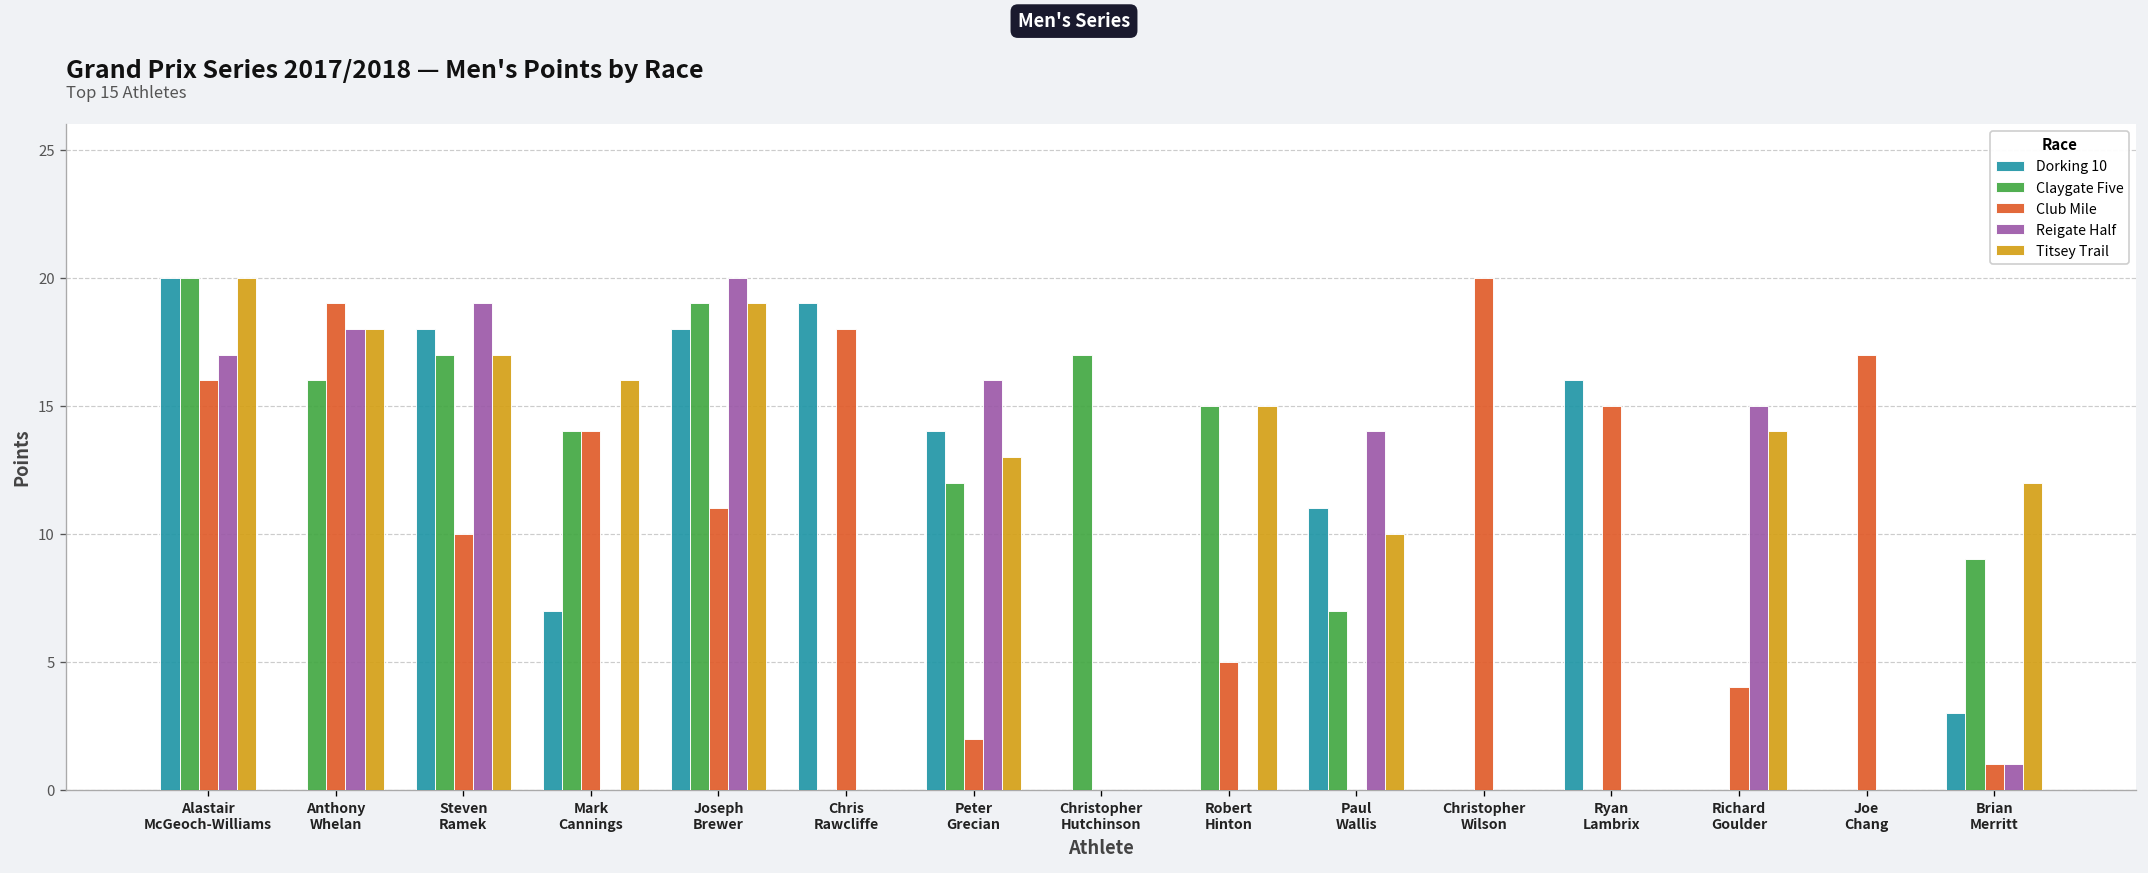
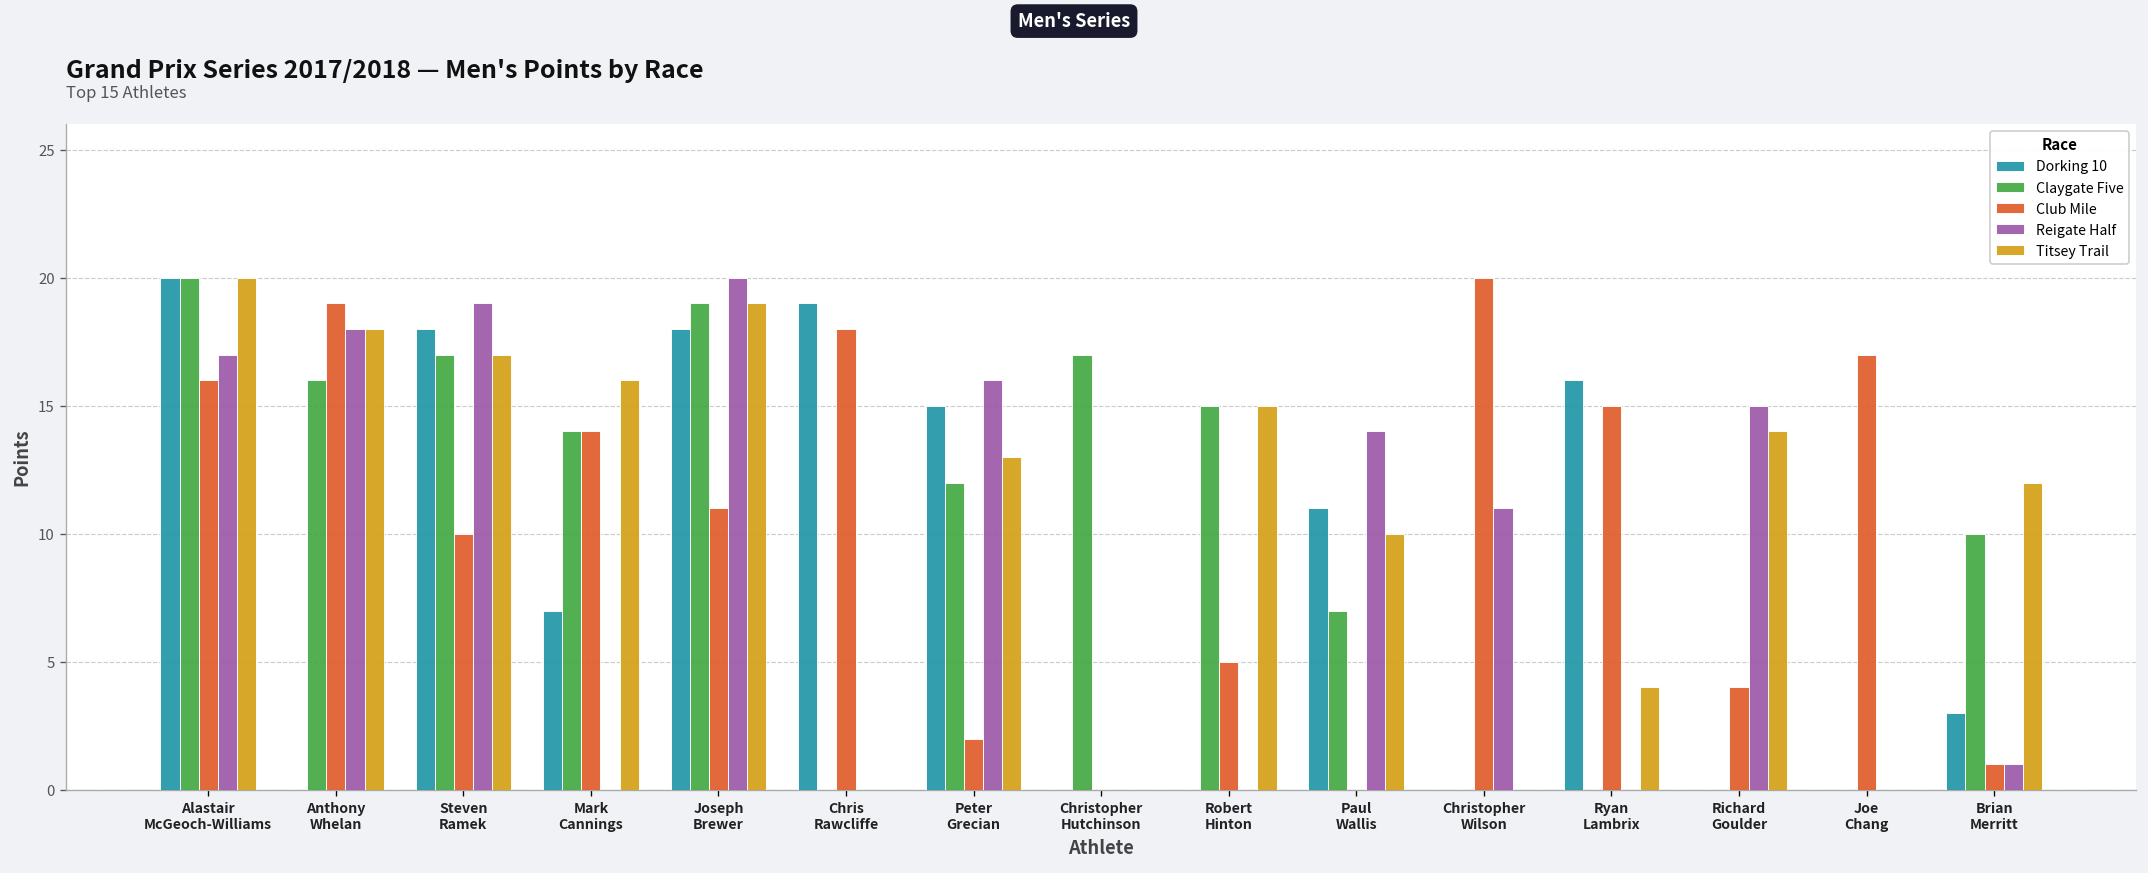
  {
    "Dorking 10": {
      "Alastair McGeoch-Williams": 20,
      "Anthony Whelan": 0,
      "Steven Ramek": 18,
      "Mark Cannings": 7,
      "Joseph Brewer": 18,
      "Chris Rawcliffe": 19,
-     "Peter Grecian": 14,
+     "Peter Grecian": 15,
      "Christopher Hutchinson": 0,
      "Robert Hinton": 0,
      "Paul Wallis": 11,
      "Christopher Wilson": 0,
      "Ryan Lambrix": 16,
      "Richard Goulder": 0,
      "Joe Chang": 0,
      "Brian Merritt": 3
    },
    "Claygate Five": {
      "Alastair McGeoch-Williams": 20,
      "Anthony Whelan": 16,
      "Steven Ramek": 17,
      "Mark Cannings": 14,
      "Joseph Brewer": 19,
      "Chris Rawcliffe": 0,
      "Peter Grecian": 12,
      "Christopher Hutchinson": 17,
      "Robert Hinton": 15,
      "Paul Wallis": 7,
      "Christopher Wilson": 0,
      "Ryan Lambrix": 0,
      "Richard Goulder": 0,
      "Joe Chang": 0,
-     "Brian Merritt": 9
+     "Brian Merritt": 10
    },
    "Club Mile": {
      "Alastair McGeoch-Williams": 16,
      "Anthony Whelan": 19,
      "Steven Ramek": 10,
      "Mark Cannings": 14,
      "Joseph Brewer": 11,
      "Chris Rawcliffe": 18,
      "Peter Grecian": 2,
      "Christopher Hutchinson": 0,
      "Robert Hinton": 5,
      "Paul Wallis": 0,
      "Christopher Wilson": 20,
      "Ryan Lambrix": 15,
      "Richard Goulder": 4,
      "Joe Chang": 17,
      "Brian Merritt": 1
    },
    "Reigate Half": {
      "Alastair McGeoch-Williams": 17,
      "Anthony Whelan": 18,
      "Steven Ramek": 19,
      "Mark Cannings": 0,
      "Joseph Brewer": 20,
      "Chris Rawcliffe": 0,
      "Peter Grecian": 16,
      "Christopher Hutchinson": 0,
      "Robert Hinton": 0,
      "Paul Wallis": 14,
-     "Christopher Wilson": 0,
+     "Christopher Wilson": 11,
      "Ryan Lambrix": 0,
      "Richard Goulder": 15,
      "Joe Chang": 0,
      "Brian Merritt": 1
    },
    "Titsey Trail": {
      "Alastair McGeoch-Williams": 20,
      "Anthony Whelan": 18,
      "Steven Ramek": 17,
      "Mark Cannings": 16,
      "Joseph Brewer": 19,
      "Chris Rawcliffe": 0,
      "Peter Grecian": 13,
      "Christopher Hutchinson": 0,
      "Robert Hinton": 15,
      "Paul Wallis": 10,
      "Christopher Wilson": 0,
-     "Ryan Lambrix": 0,
+     "Ryan Lambrix": 4,
      "Richard Goulder": 14,
      "Joe Chang": 0,
      "Brian Merritt": 12
    }
  }
